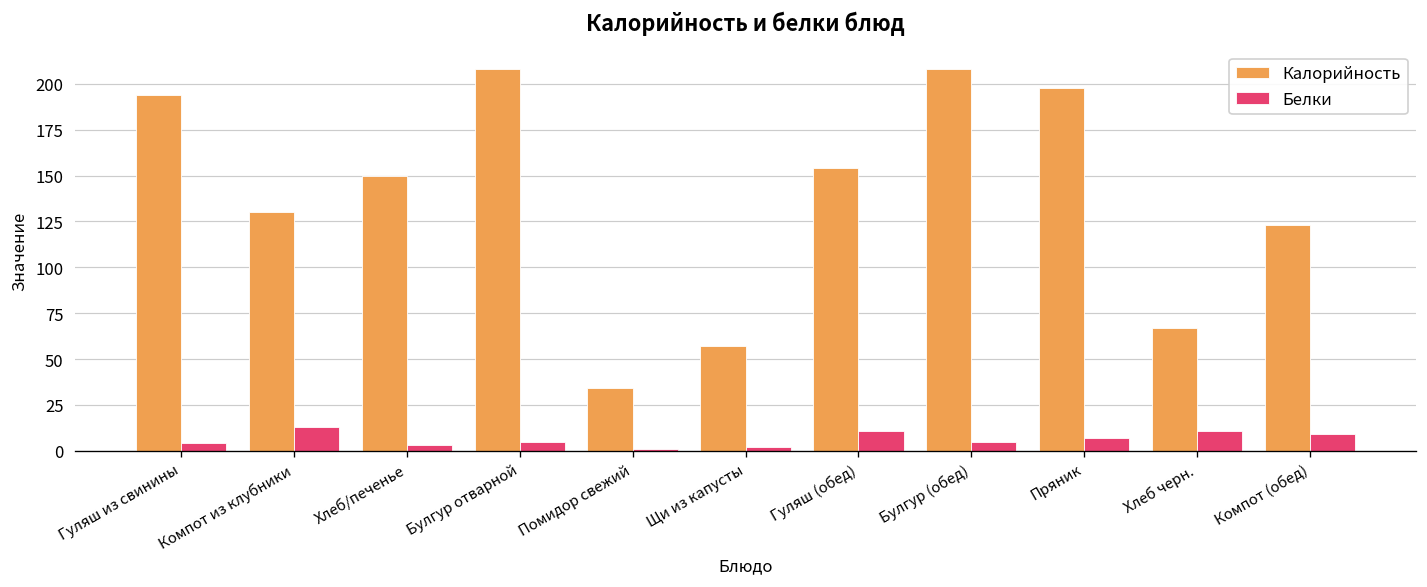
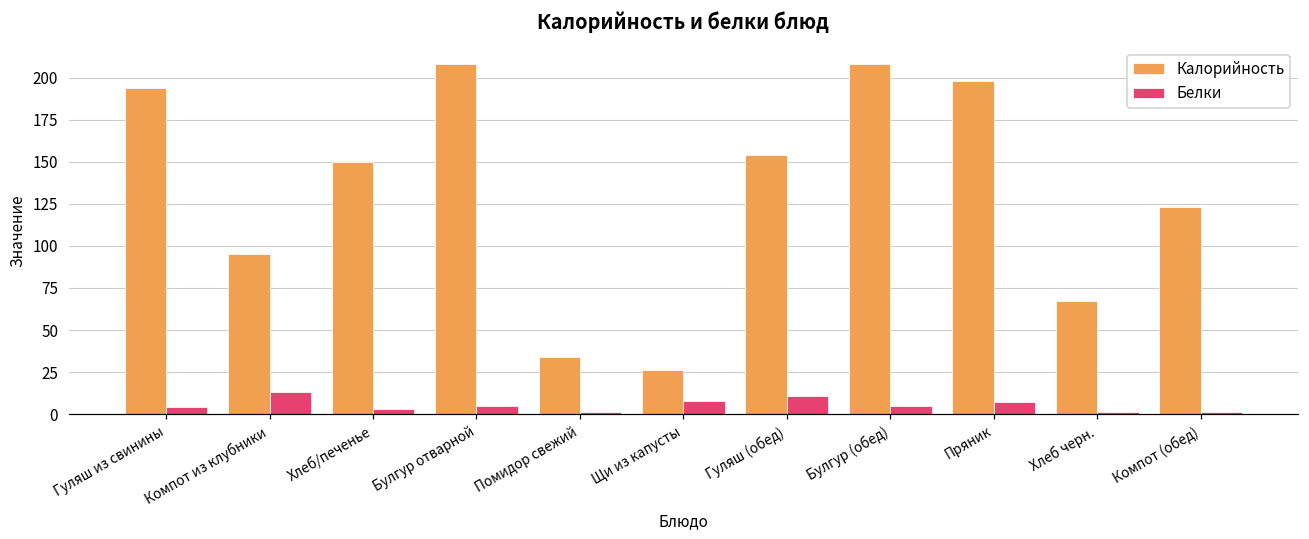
  {
    "Калорийность": {
      "Гуляш из свинины": 194,
-     "Компот из клубники": 130,
+     "Компот из клубники": 95,
      "Хлеб/печенье": 150,
      "Булгур отварной": 208,
      "Помидор свежий": 34,
-     "Щи из капусты": 57,
+     "Щи из капусты": 26,
      "Гуляш (обед)": 154,
      "Булгур (обед)": 208,
      "Пряник": 198,
      "Хлеб черн.": 67,
      "Компот (обед)": 123
    },
    "Белки": {
      "Гуляш из свинины": 4,
      "Компот из клубники": 13,
      "Хлеб/печенье": 3,
      "Булгур отварной": 5,
-     "Щи из капусты": 2,
+     "Щи из капусты": 8,
      "Гуляш (обед)": 11,
      "Булгур (обед)": 5,
      "Пряник": 7,
-     "Хлеб черн.": 11,
-     "Компот (обед)": 9
+     "Хлеб черн.": 1,
+     "Компот (обед)": 1
    }
  }
